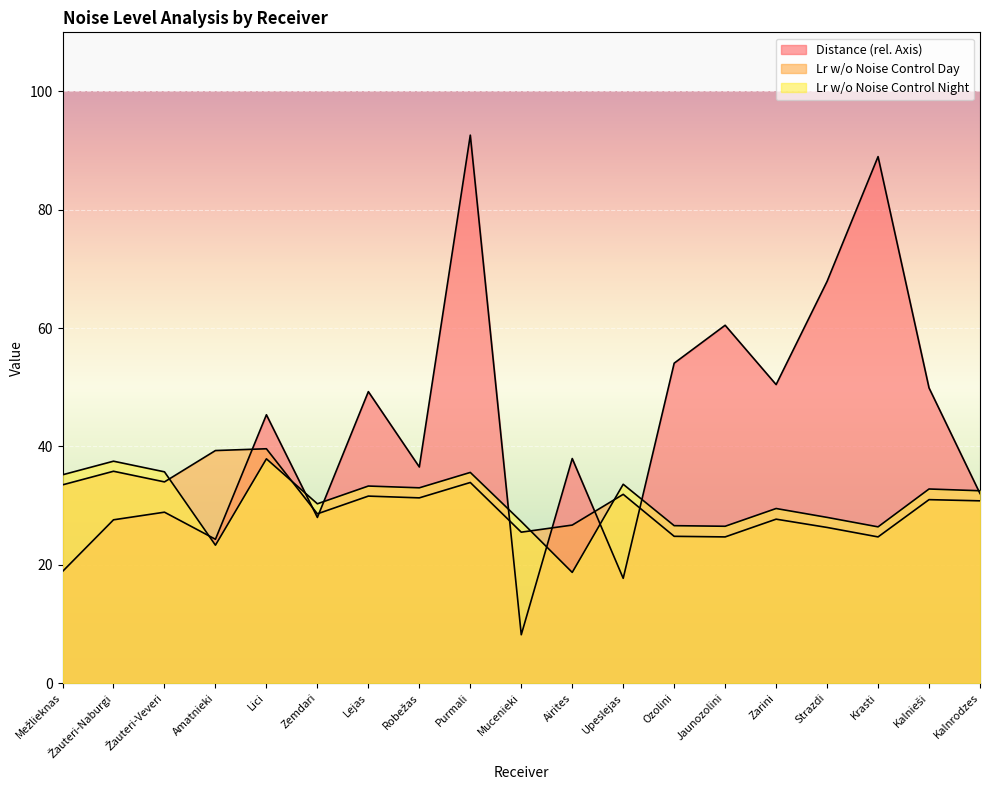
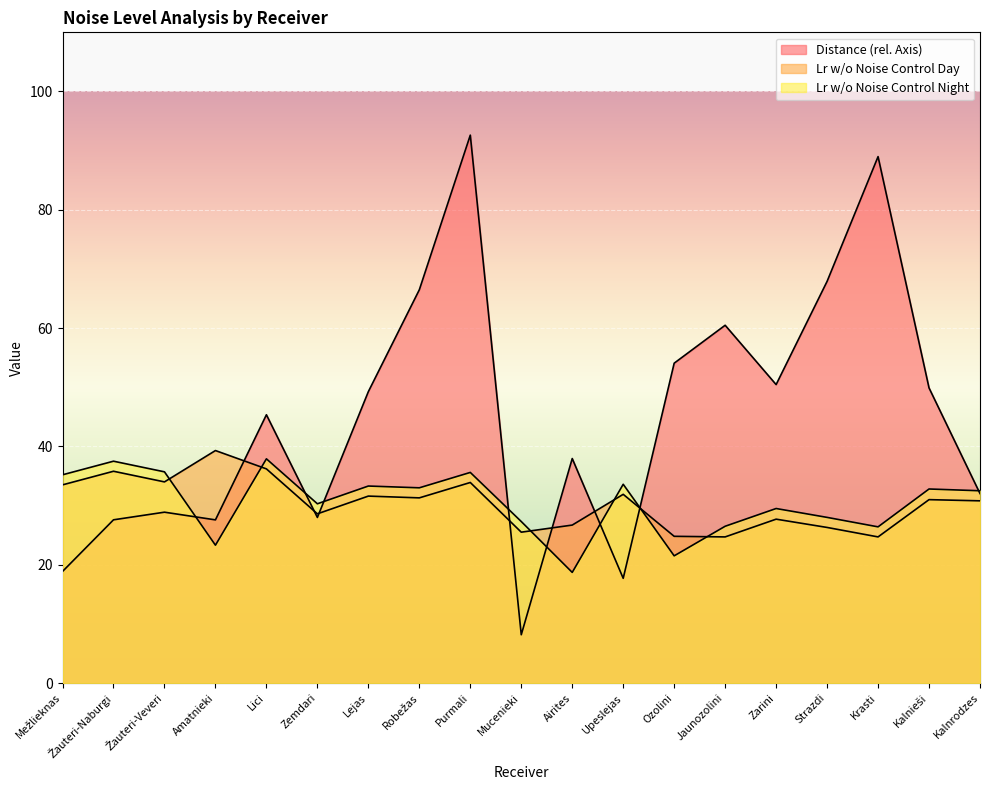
  {
    "Distance (rel. Axis)": {
      "Mežlieknas": 19,
      "Žauteri-Naburgi": 28,
      "Žauteri-Veveri": 29,
-     "Amatnieki": 24,
+     "Amatnieki": 28,
      "Lici": 45,
      "Zemdari": 28,
      "Lejas": 49,
-     "Robežas": 37,
+     "Robežas": 66,
      "Purmali": 93,
      "Mucenieki": 8,
      "Airites": 38,
      "Upeslejas": 18,
      "Ozolini": 54,
      "Jaunozolini": 60,
      "Zarini": 50,
      "Strazdi": 68,
      "Krasti": 89,
      "Kalnieši": 50,
      "Kalnrodzes": 32
    },
    "Lr w/o Noise Control Day": {
      "Mežlieknas": 34,
      "Žauteri-Naburgi": 36,
      "Žauteri-Veveri": 34,
      "Amatnieki": 39,
-     "Lici": 40,
+     "Lici": 36,
      "Zemdari": 29,
      "Lejas": 32,
      "Robežas": 31,
      "Purmali": 34,
      "Mucenieki": 26,
      "Airites": 27,
      "Upeslejas": 32,
      "Ozolini": 25,
      "Jaunozolini": 25,
      "Zarini": 28,
      "Strazdi": 26,
      "Krasti": 25,
      "Kalnieši": 31,
      "Kalnrodzes": 31
    },
    "Lr w/o Noise Control Night": {
      "Mežlieknas": 35,
      "Žauteri-Naburgi": 38,
      "Žauteri-Veveri": 36,
      "Amatnieki": 23,
      "Lici": 38,
      "Zemdari": 30,
      "Lejas": 33,
      "Robežas": 33,
      "Purmali": 36,
      "Mucenieki": 27,
      "Airites": 19,
      "Upeslejas": 34,
-     "Ozolini": 27,
+     "Ozolini": 22,
      "Jaunozolini": 27,
      "Zarini": 30,
      "Strazdi": 28,
      "Krasti": 26,
      "Kalnieši": 33,
      "Kalnrodzes": 33
    }
  }
